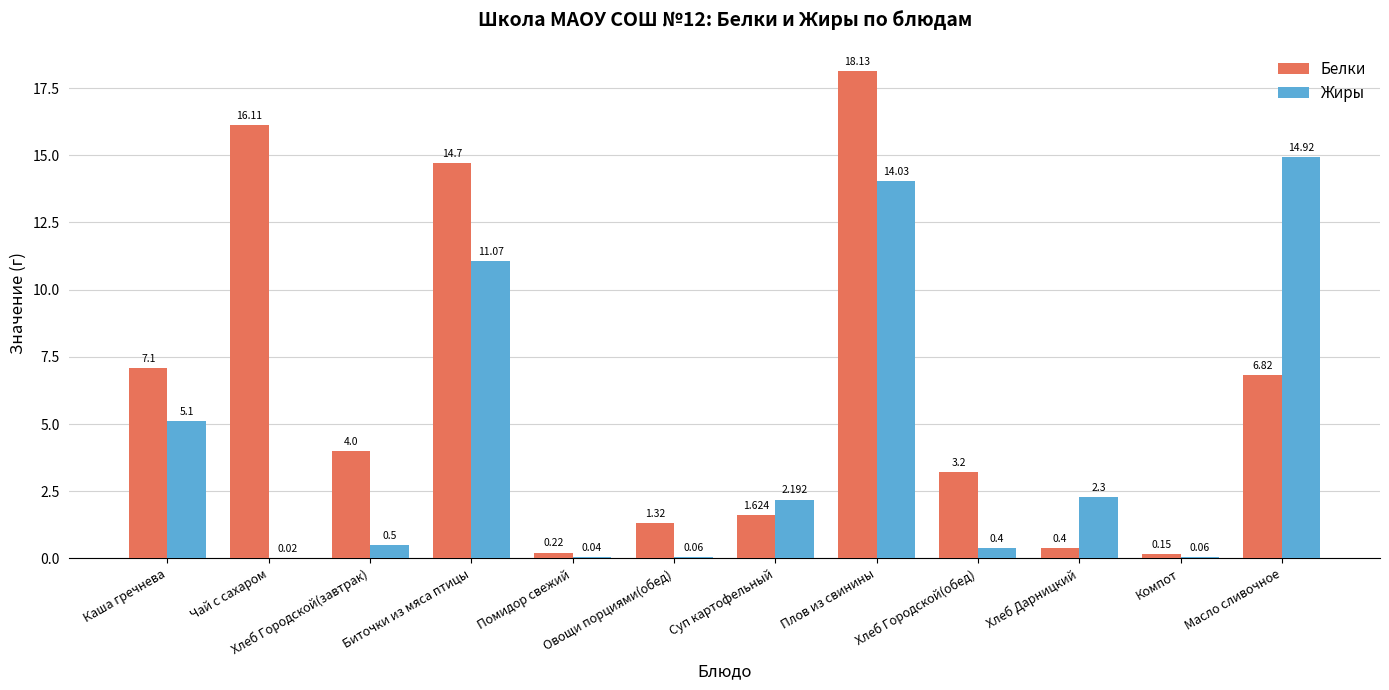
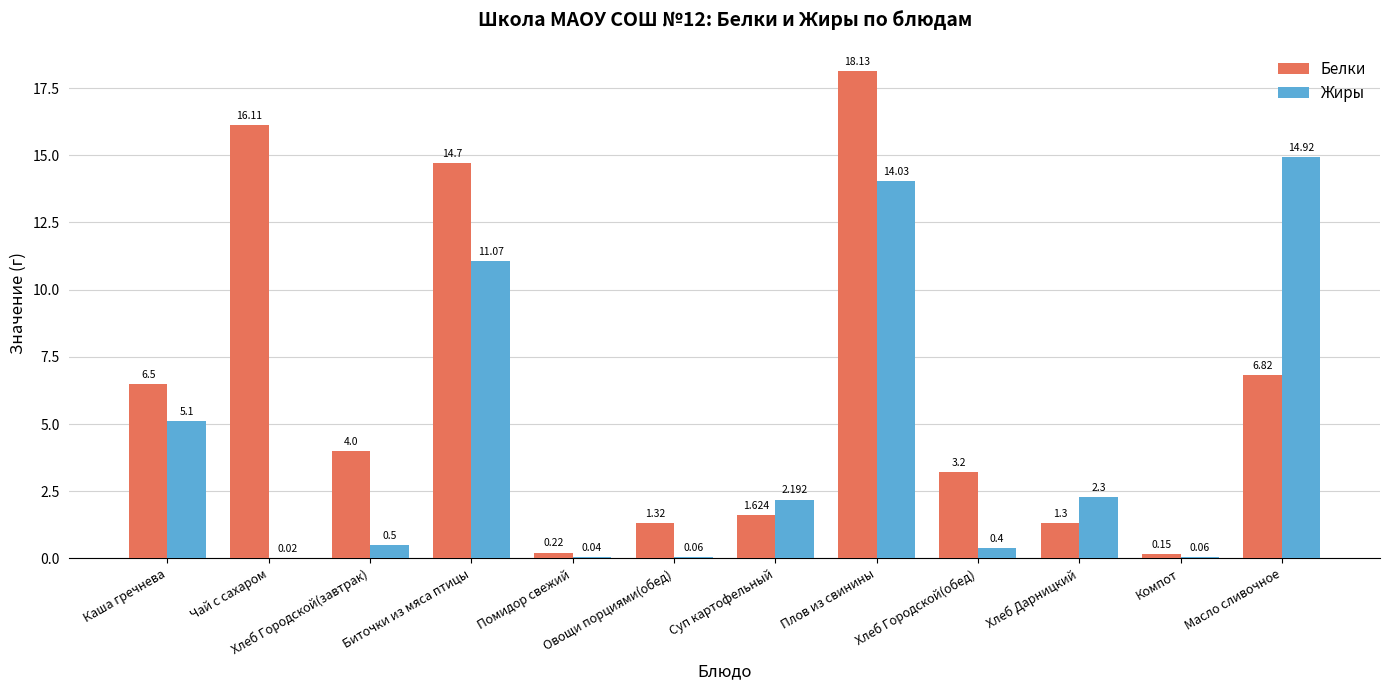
  {
    "Белки": {
-     "Каша гречнева": 7.1,
+     "Каша гречнева": 6.5,
      "Чай с сахаром": 16.11,
      "Хлеб Городской(завтрак)": 4.0,
      "Биточки из мяса птицы": 14.7,
      "Помидор свежий": 0.22,
      "Овощи порциями(обед)": 1.32,
      "Суп картофельный": 1.624,
      "Плов из свинины": 18.13,
      "Хлеб Городской(обед)": 3.2,
-     "Хлеб Дарницкий": 0.4,
+     "Хлеб Дарницкий": 1.3,
      "Компот": 0.15,
      "Масло сливочное": 6.82
    },
    "Жиры": {
      "Каша гречнева": 5.1,
      "Чай с сахаром": 0.02,
      "Хлеб Городской(завтрак)": 0.5,
      "Биточки из мяса птицы": 11.07,
      "Помидор свежий": 0.04,
      "Овощи порциями(обед)": 0.06,
      "Суп картофельный": 2.192,
      "Плов из свинины": 14.03,
      "Хлеб Городской(обед)": 0.4,
      "Хлеб Дарницкий": 2.3,
      "Компот": 0.06,
      "Масло сливочное": 14.92
    }
  }
